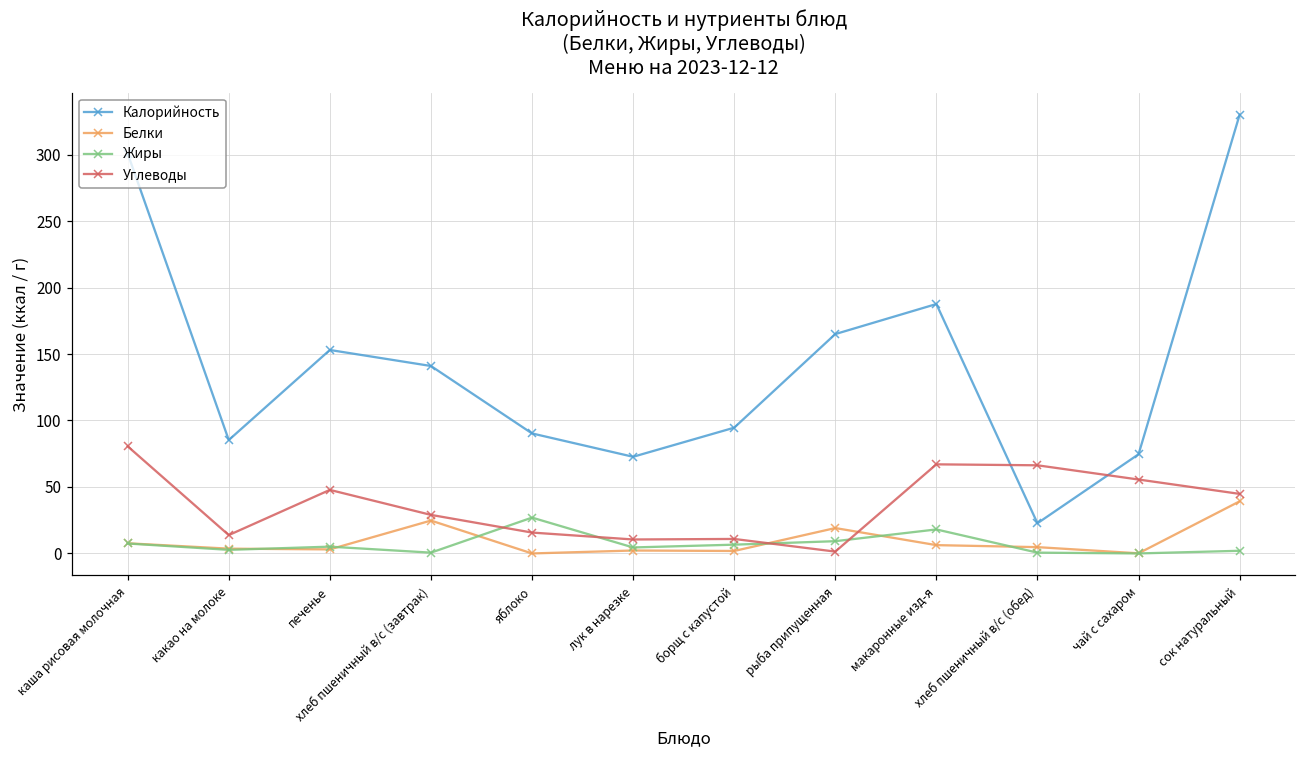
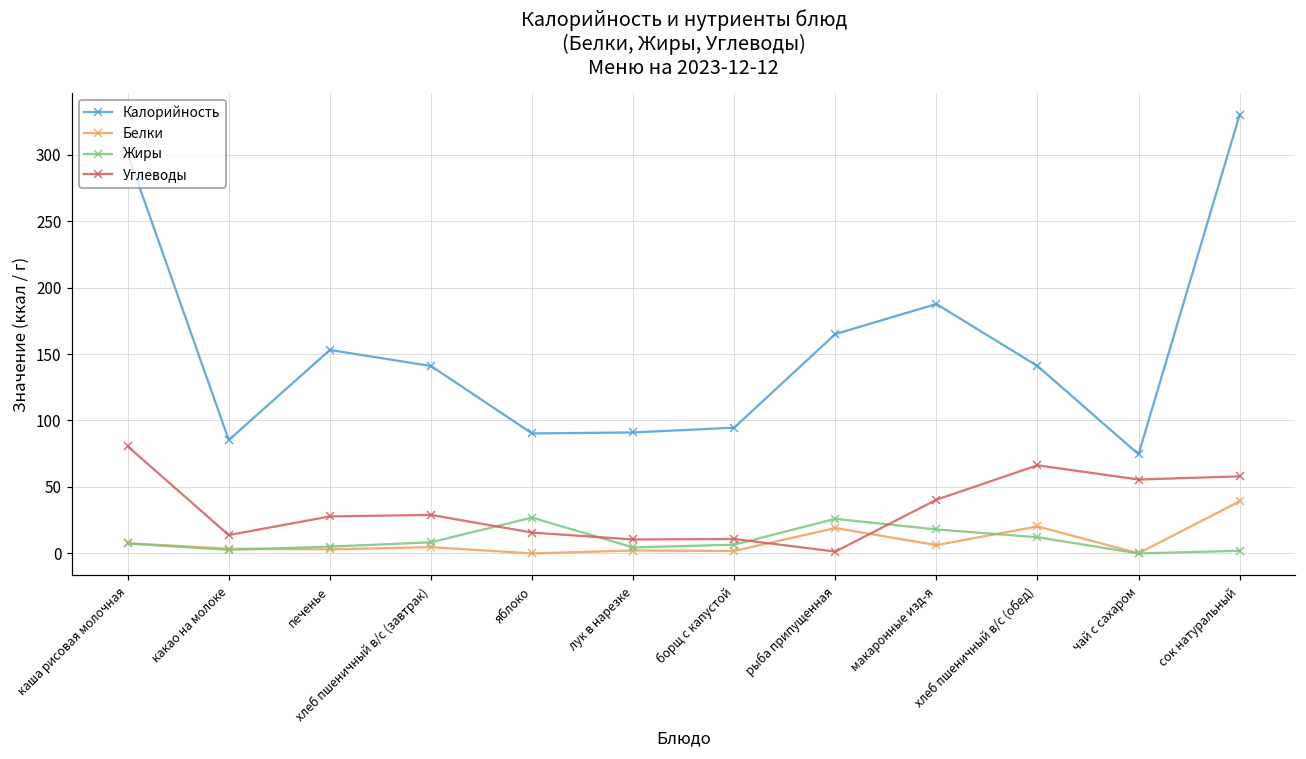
  {
    "Калорийность": {
      "какао на молоке": 85,
      "печенье": 153,
      "хлеб пшеничный в/с (завтрак)": 141,
      "яблоко": 90,
-     "лук в нарезке": 73,
+     "лук в нарезке": 91,
      "борщ с капустой": 95,
      "рыба припущенная": 165,
      "макаронные изд-я": 188,
-     "хлеб пшеничный в/с (обед)": 23,
+     "хлеб пшеничный в/с (обед)": 141,
      "чай с сахаром": 75,
      "сок натуральный": 330
    },
    "Белки": {
-     "хлеб пшеничный в/с (завтрак)": 25,
+     "хлеб пшеничный в/с (завтрак)": 5,
      "яблоко": 0,
      "лук в нарезке": 2,
      "борщ с капустой": 2,
      "рыба припущенная": 19,
      "макаронные изд-я": 6,
-     "хлеб пшеничный в/с (обед)": 5,
+     "хлеб пшеничный в/с (обед)": 20,
      "сок натуральный": 39
    },
    "Жиры": {
-     "хлеб пшеничный в/с (завтрак)": 1,
+     "хлеб пшеничный в/с (завтрак)": 8,
      "яблоко": 27,
      "лук в нарезке": 5,
      "борщ с капустой": 7,
-     "рыба припущенная": 9,
+     "рыба припущенная": 26,
      "макаронные изд-я": 18,
-     "хлеб пшеничный в/с (обед)": 1,
+     "хлеб пшеничный в/с (обед)": 12,
      "сок натуральный": 2
    },
    "Углеводы": {
      "каша рисовая молочная": 81,
      "какао на молоке": 14,
-     "печенье": 48,
+     "печенье": 28,
      "хлеб пшеничный в/с (завтрак)": 29,
      "яблоко": 16,
      "лук в нарезке": 11,
      "борщ с капустой": 11,
      "рыба припущенная": 1,
-     "макаронные изд-я": 67,
+     "макаронные изд-я": 40,
      "хлеб пшеничный в/с (обед)": 66,
      "чай с сахаром": 56,
-     "сок натуральный": 45
+     "сок натуральный": 58
    }
  }
